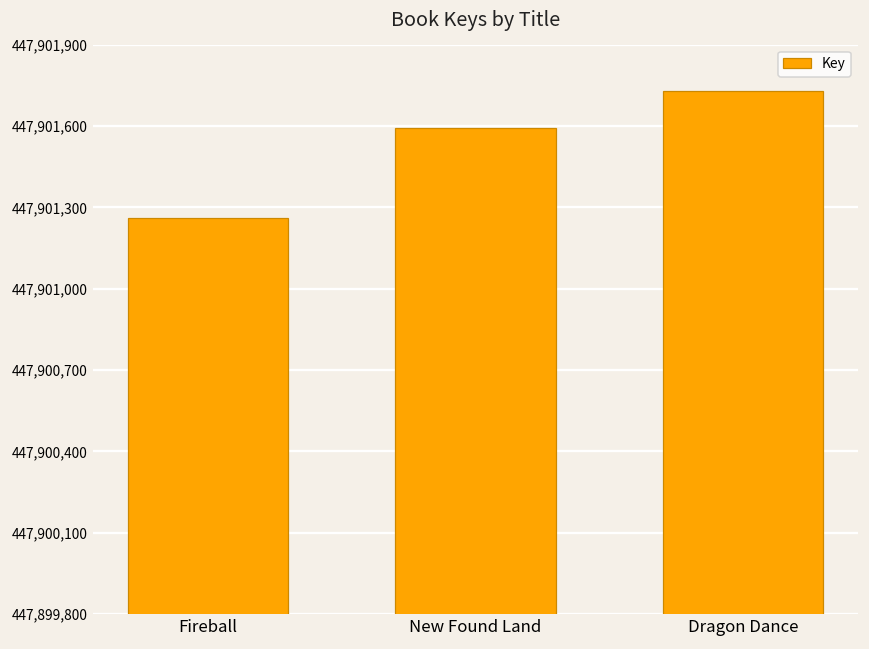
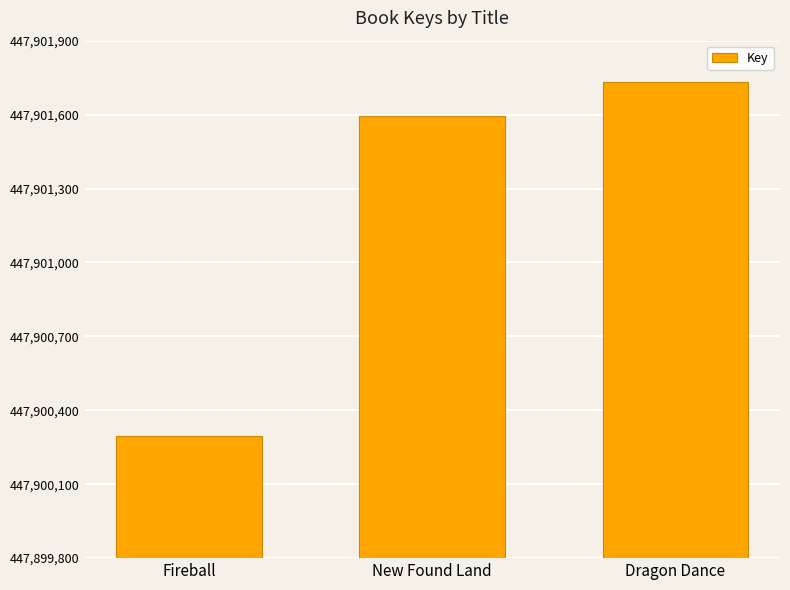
  {
-   "Fireball": "447,901,260",
+   "Fireball": "447,900,290",
    "New Found Land": "447,901,590",
    "Dragon Dance": "447,901,730"
  }
